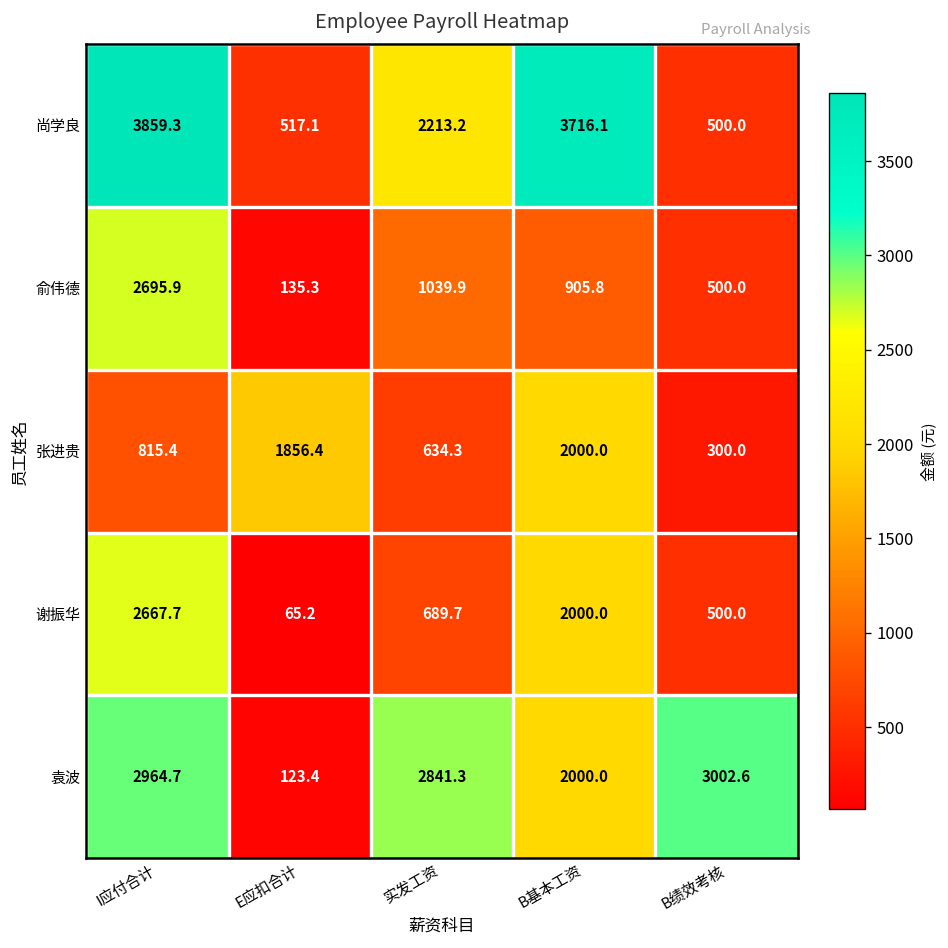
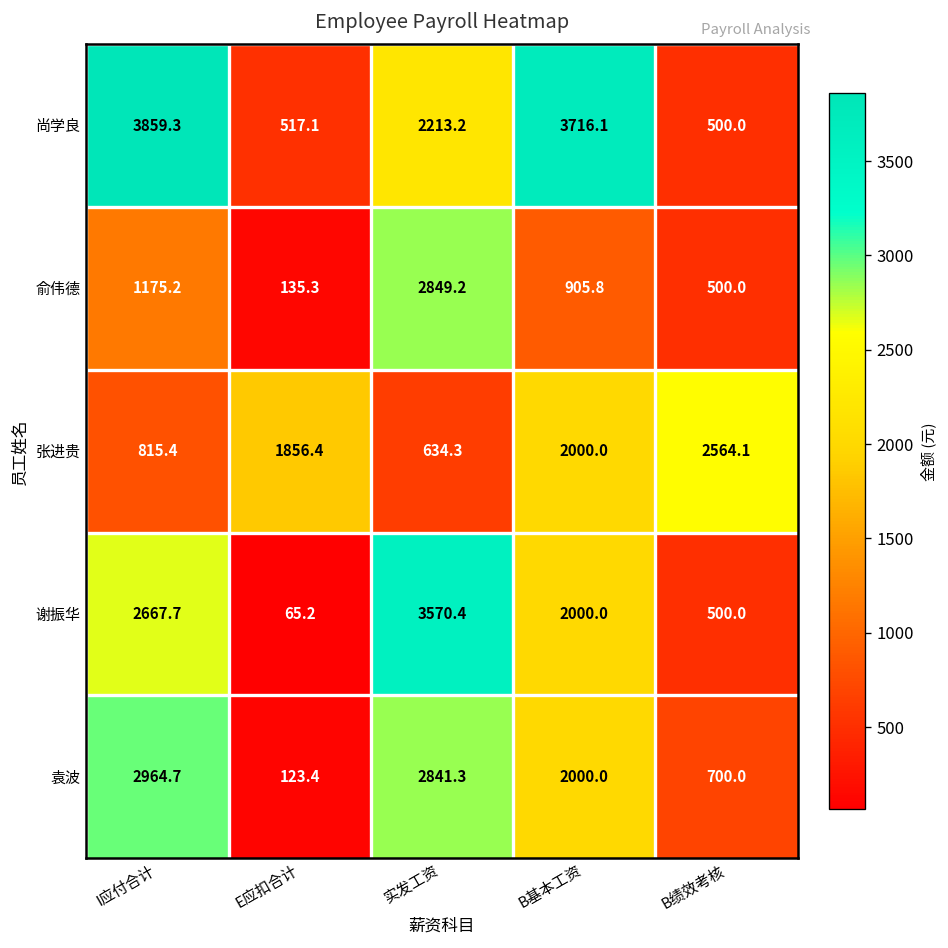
  {
    "尚学良": {
      "I应付合计": 3859.3,
      "E应扣合计": 517.1,
      "实发工资": 2213.2,
      "B基本工资": 3716.1,
      "B绩效考核": 500.0
    },
    "俞伟德": {
-     "I应付合计": 2695.9,
+     "I应付合计": 1175.2,
      "E应扣合计": 135.3,
-     "实发工资": 1039.9,
+     "实发工资": 2849.2,
      "B基本工资": 905.8,
      "B绩效考核": 500.0
    },
    "张进贵": {
      "I应付合计": 815.4,
      "E应扣合计": 1856.4,
      "实发工资": 634.3,
      "B基本工资": 2000.0,
-     "B绩效考核": 300.0
+     "B绩效考核": 2564.1
    },
    "谢振华": {
      "I应付合计": 2667.7,
      "E应扣合计": 65.2,
-     "实发工资": 689.7,
+     "实发工资": 3570.4,
      "B基本工资": 2000.0,
      "B绩效考核": 500.0
    },
    "袁波": {
      "I应付合计": 2964.7,
      "E应扣合计": 123.4,
      "实发工资": 2841.3,
      "B基本工资": 2000.0,
-     "B绩效考核": 3002.6
+     "B绩效考核": 700.0
    }
  }
